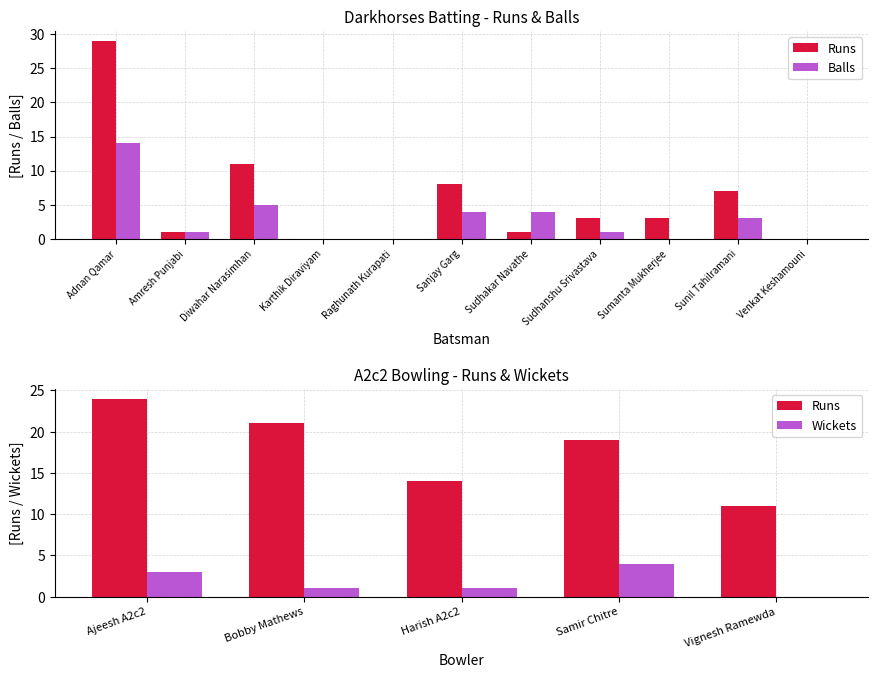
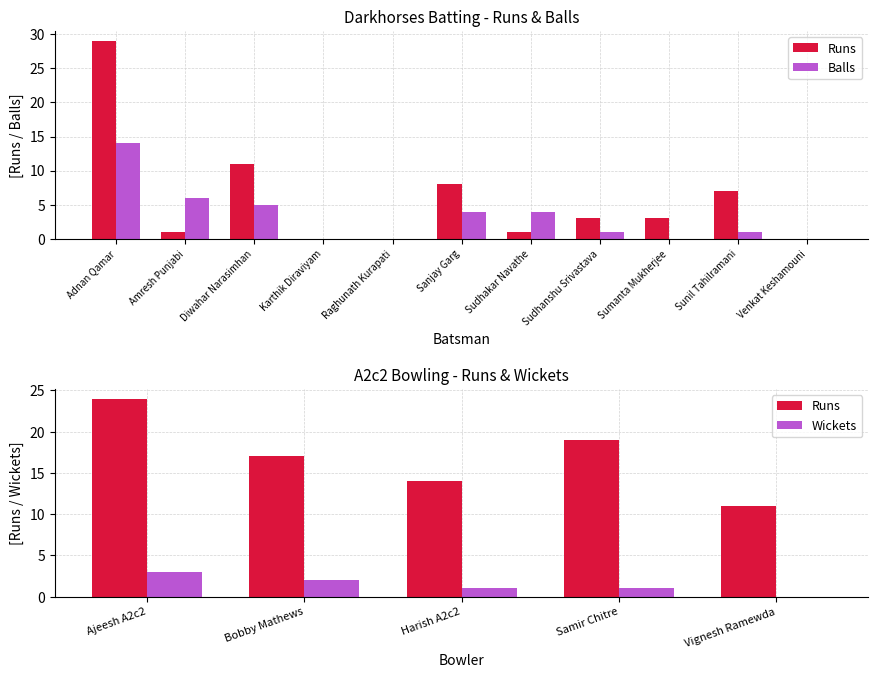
  {
    "Darkhorses Batting - Runs & Balls": {
      "Runs": {
        "Adnan Qamar": 29,
        "Amresh Punjabi": 1,
        "Diwahar Narasimhan": 11,
        "Karthik Diraviyam": 0,
        "Raghunath Kurapati": 0,
        "Sanjay Garg": 8,
        "Sudhakar Navathe": 1,
        "Sudhanshu Srivastava": 3,
        "Sumanta Mukherjee": 3,
        "Sunil Tahilramani": 7,
        "Venkat Keshamouni": 0
      },
      "Balls": {
        "Adnan Qamar": 14,
-       "Amresh Punjabi": 1,
+       "Amresh Punjabi": 6,
        "Diwahar Narasimhan": 5,
        "Karthik Diraviyam": 0,
        "Raghunath Kurapati": 0,
        "Sanjay Garg": 4,
        "Sudhakar Navathe": 4,
        "Sudhanshu Srivastava": 1,
        "Sumanta Mukherjee": 0,
-       "Sunil Tahilramani": 3,
+       "Sunil Tahilramani": 1,
        "Venkat Keshamouni": 0
      }
    },
    "A2c2 Bowling - Runs & Wickets": {
      "Runs": {
        "Ajeesh A2c2": 24,
-       "Bobby Mathews": 21,
+       "Bobby Mathews": 17,
        "Harish A2c2": 14,
        "Samir Chitre": 19,
        "Vignesh Ramewda": 11
      },
      "Wickets": {
        "Ajeesh A2c2": 3,
-       "Bobby Mathews": 1,
+       "Bobby Mathews": 2,
        "Harish A2c2": 1,
-       "Samir Chitre": 4,
+       "Samir Chitre": 1,
        "Vignesh Ramewda": 0
      }
    }
  }
